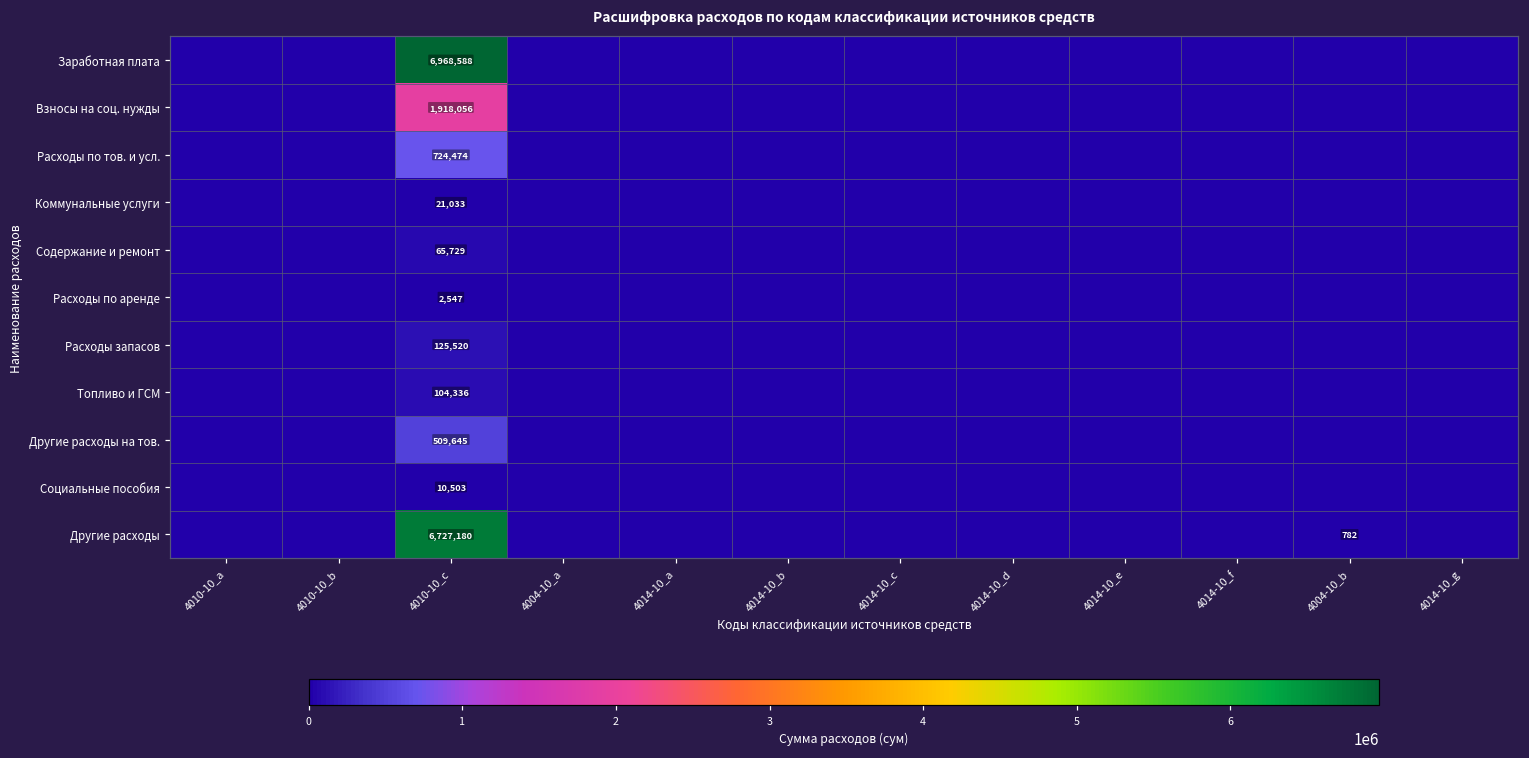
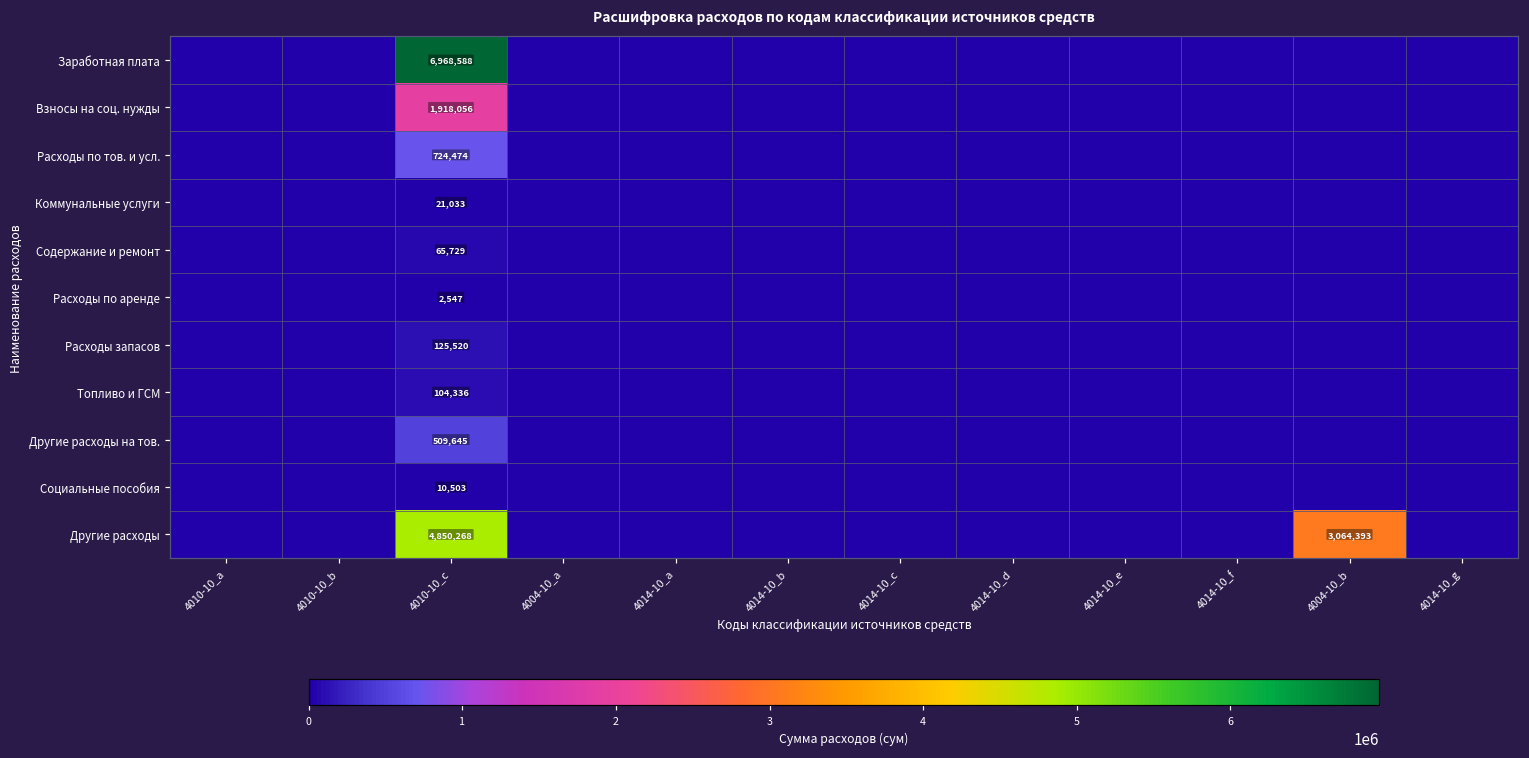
  {
    "Другие расходы": {
-     "4010-10_c": "6,727,180",
-     "4004-10_b": "782"
+     "4010-10_c": "4,850,268",
+     "4004-10_b": "3,064,393"
    }
  }
